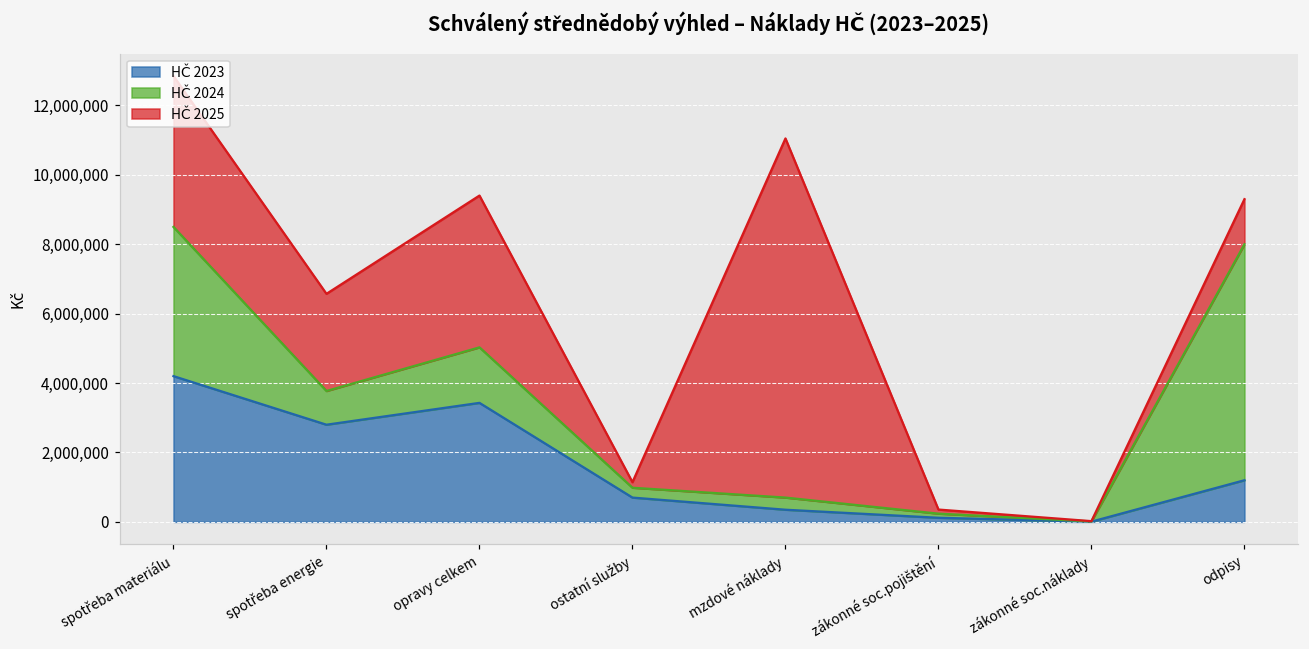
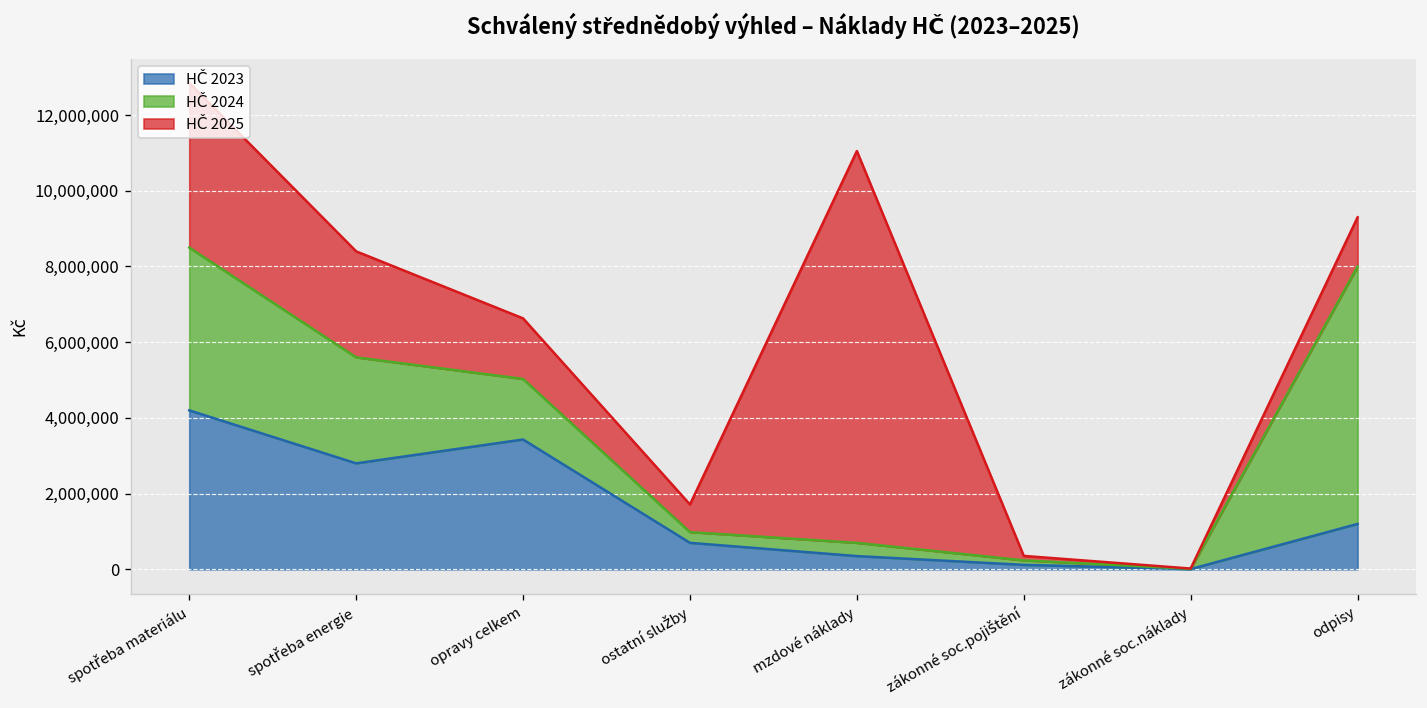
  {
    "HČ 2023": {
      "spotřeba materiálu": "4,200,000",
      "spotřeba energie": "2,800,000",
      "opravy celkem": "3,400,000",
      "ostatní služby": "700,000",
      "mzdové náklady": "400,000",
      "zákonné soc.pojištění": "100,000",
      "odpisy": "1,200,000"
    },
    "HČ 2024": {
      "spotřeba materiálu": "4,300,000",
-     "spotřeba energie": "1,000,000",
+     "spotřeba energie": "2,800,000",
      "opravy celkem": "1,600,000",
      "ostatní služby": "300,000",
      "mzdové náklady": "400,000",
      "zákonné soc.pojištění": "100,000",
      "odpisy": "6,800,000"
    },
    "HČ 2025": {
      "spotřeba energie": "2,800,000",
-     "opravy celkem": "4,400,000",
-     "ostatní služby": "200,000",
+     "opravy celkem": "1,600,000",
+     "ostatní služby": "700,000",
      "mzdové náklady": "10,300,000",
      "zákonné soc.pojištění": "100,000",
      "odpisy": "1,300,000"
    }
  }
